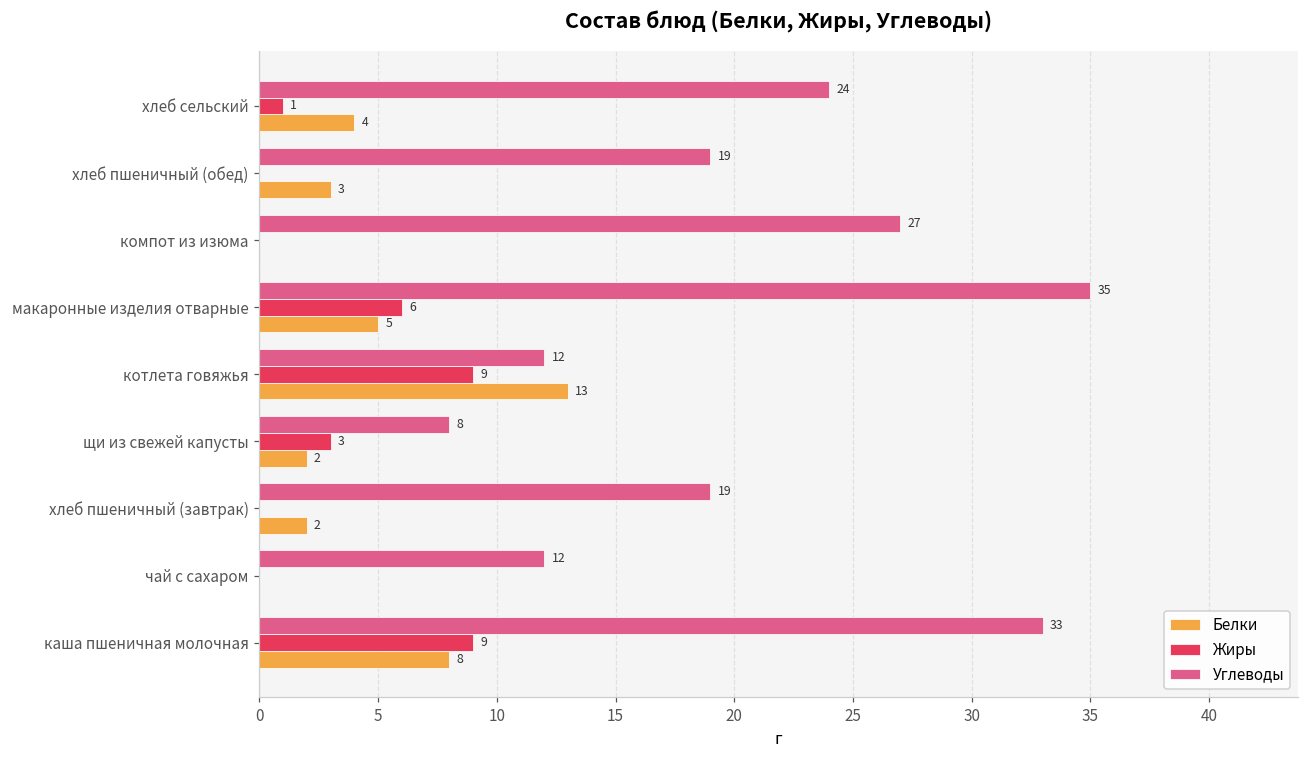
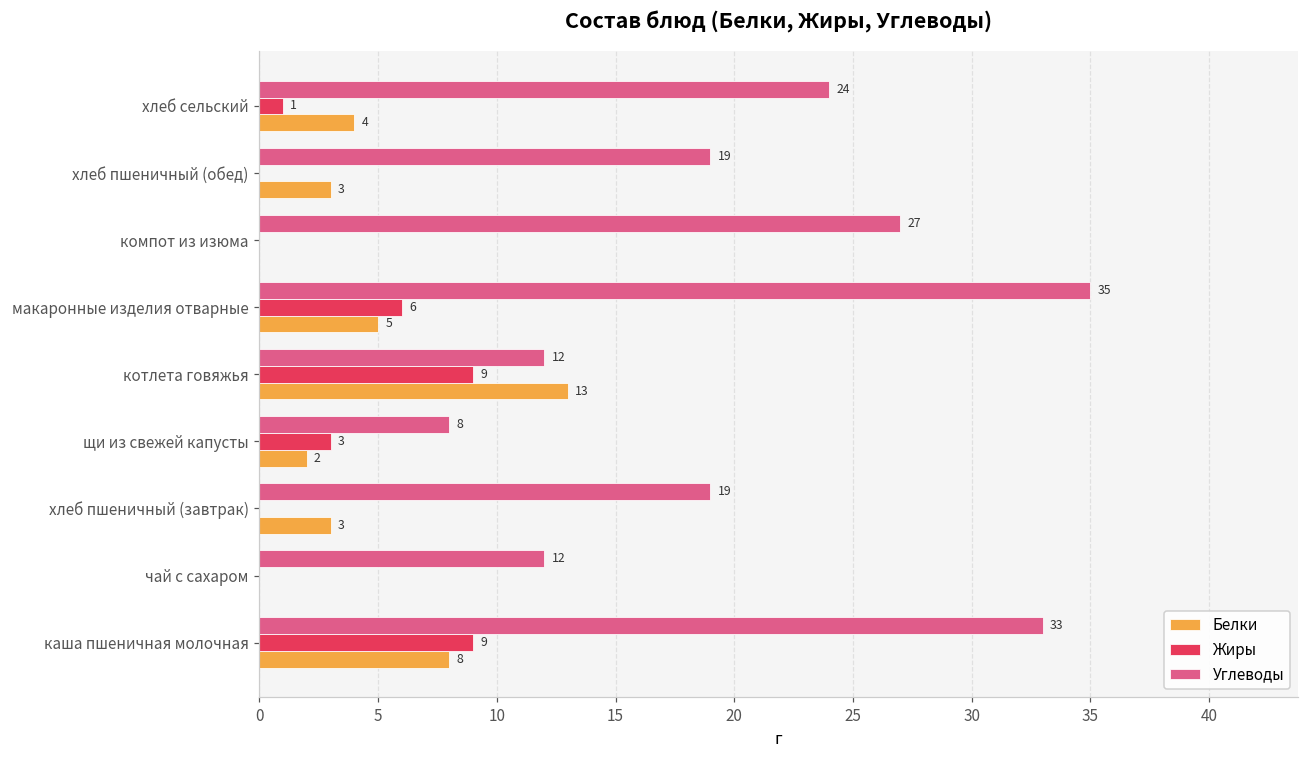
  {
    "Белки": {
      "хлеб сельский": 4,
      "хлеб пшеничный (обед)": 3,
      "макаронные изделия отварные": 5,
      "котлета говяжья": 13,
      "щи из свежей капусты": 2,
-     "хлеб пшеничный (завтрак)": 2,
+     "хлеб пшеничный (завтрак)": 3,
      "каша пшеничная молочная": 8
    }
  }
